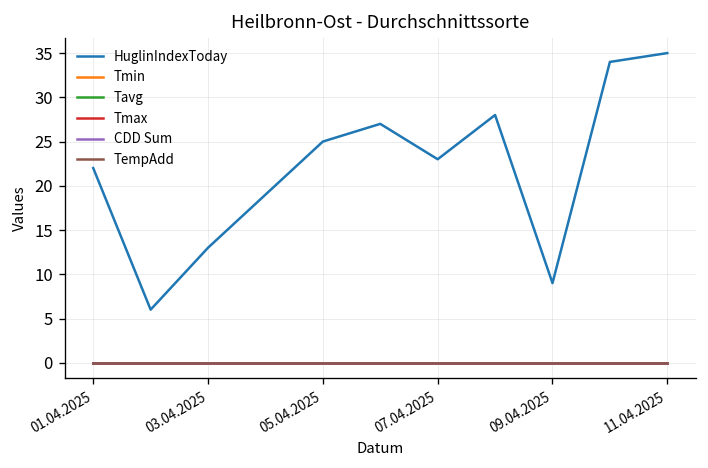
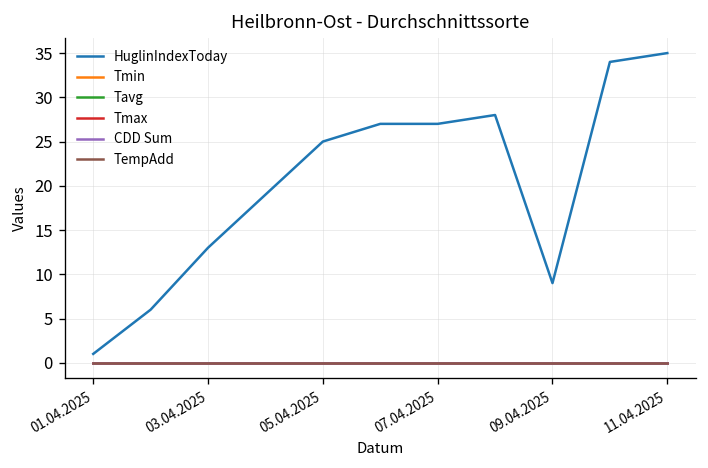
  {
    "HuglinIndexToday": {
-     "01.04.2025": 22,
+     "01.04.2025": 1,
      "03.04.2025": 13,
      "05.04.2025": 25,
-     "07.04.2025": 23,
+     "07.04.2025": 27,
      "09.04.2025": 9,
      "11.04.2025": 35
    },
    "TempAdd": {
      "01.04.2025": 0,
      "03.04.2025": 0,
      "05.04.2025": 0,
      "07.04.2025": 0,
      "09.04.2025": 0,
      "11.04.2025": 0
    }
  }
